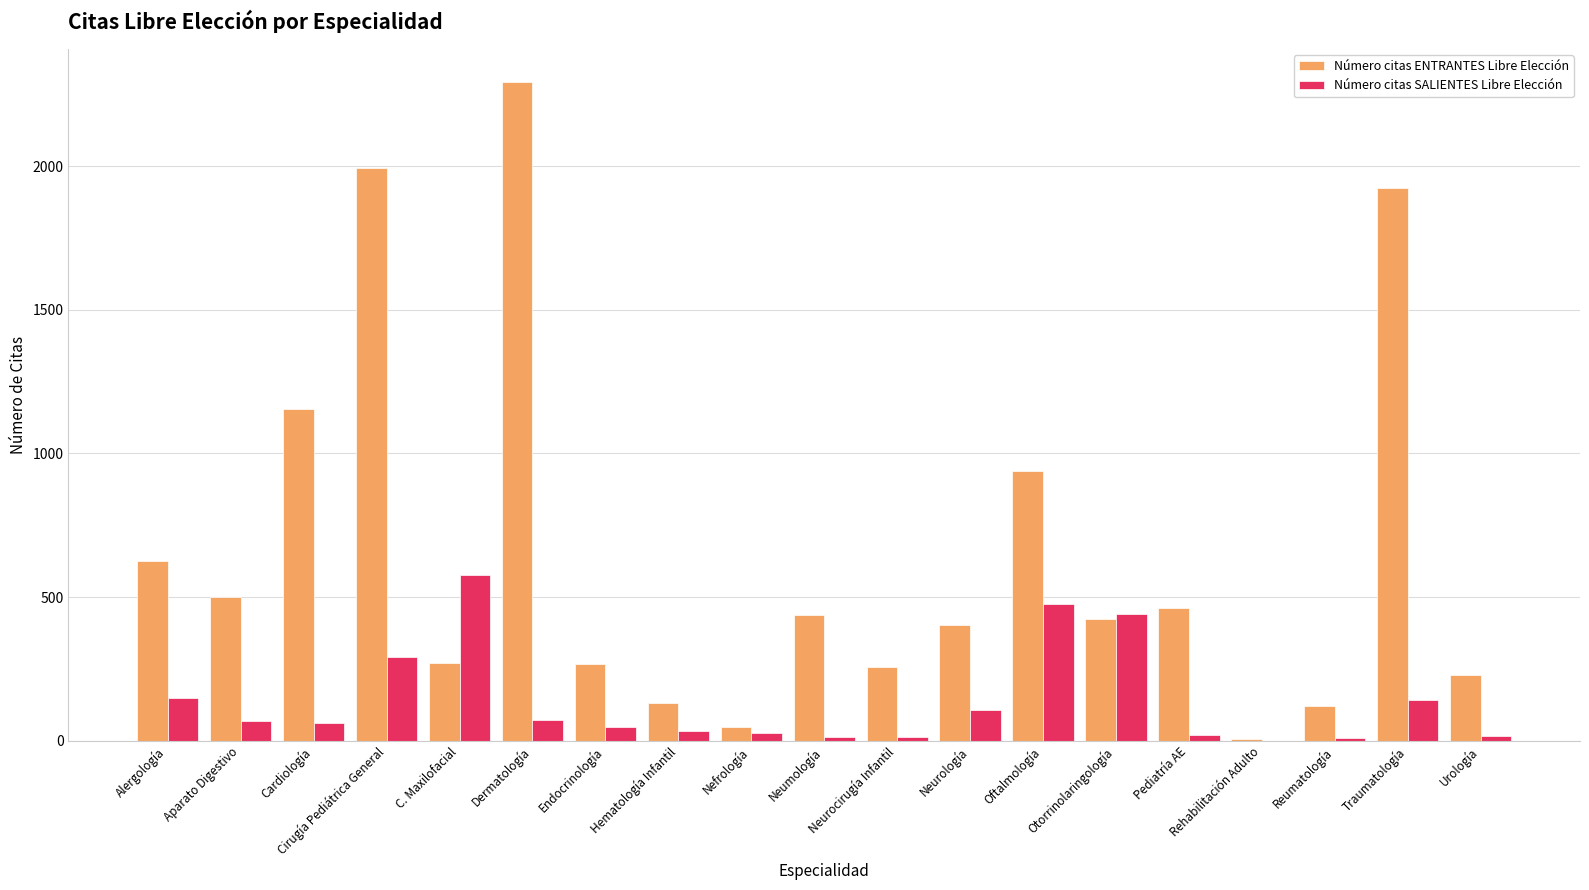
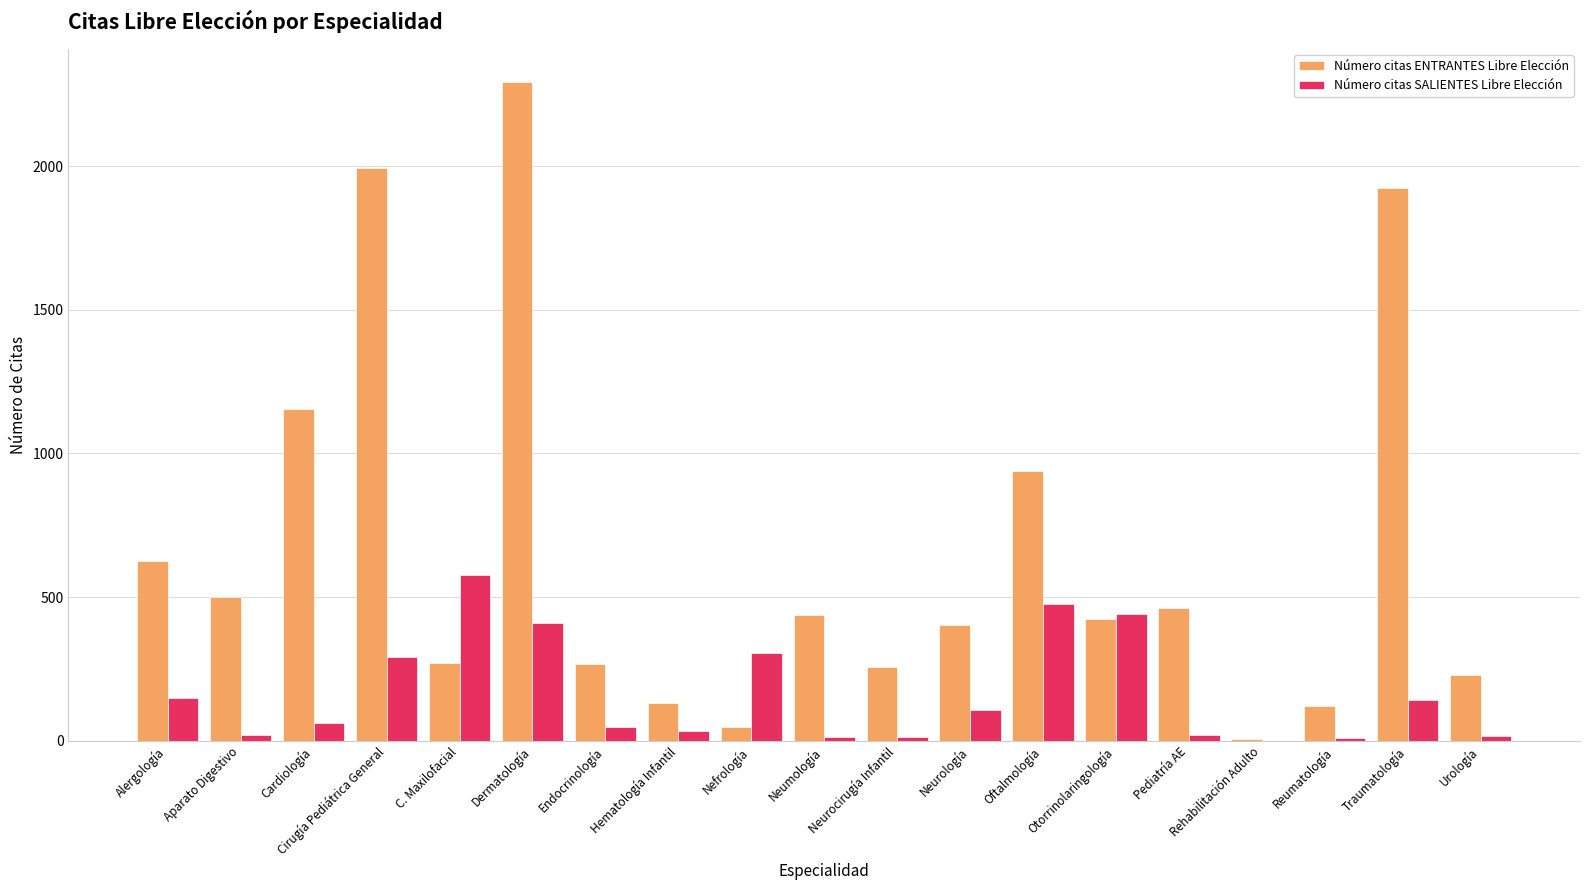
  {
    "Número citas ENTRANTES Libre Elección": {
      "Alergología": 630,
      "Aparato Digestivo": 500,
      "Cardiología": 1160,
      "Cirugía Pediátrica General": 2000,
      "C. Maxilofacial": 270,
      "Dermatología": 2290,
      "Endocrinología": 270,
      "Hematología Infantil": 130,
      "Nefrología": 50,
      "Neumología": 440,
      "Neurocirugía Infantil": 260,
      "Neurología": 400,
      "Oftalmología": 940,
      "Otorrinolaringología": 420,
      "Pediatría AE": 460,
      "Reumatología": 120,
      "Traumatología": 1930,
      "Urología": 230
    },
    "Número citas SALIENTES Libre Elección": {
      "Alergología": 150,
-     "Aparato Digestivo": 70,
+     "Aparato Digestivo": 20,
      "Cardiología": 60,
      "Cirugía Pediátrica General": 290,
      "C. Maxilofacial": 580,
-     "Dermatología": 70,
+     "Dermatología": 410,
      "Endocrinología": 50,
      "Hematología Infantil": 40,
-     "Nefrología": 30,
+     "Nefrología": 310,
      "Neumología": 10,
      "Neurocirugía Infantil": 10,
      "Neurología": 110,
      "Oftalmología": 480,
      "Otorrinolaringología": 440,
      "Pediatría AE": 20,
      "Rehabilitación Adulto": 0,
      "Traumatología": 140,
      "Urología": 20
    }
  }
